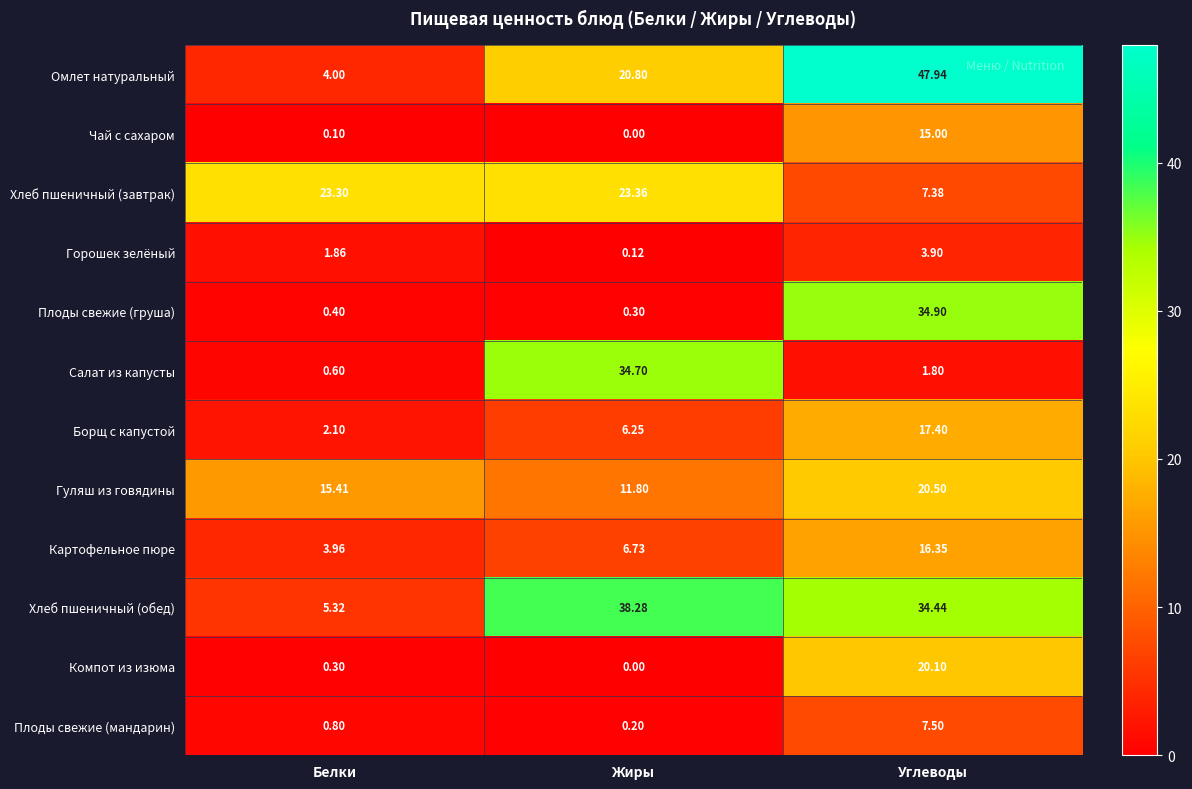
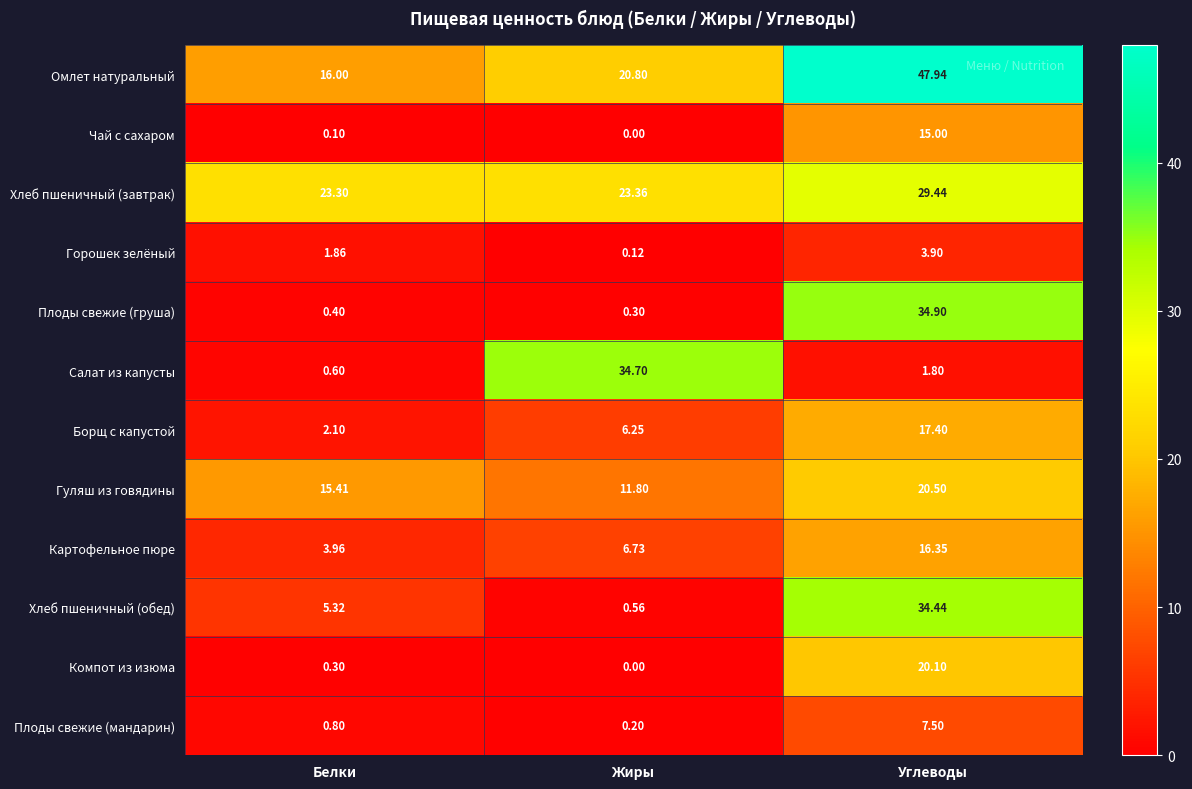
  {
    "Омлет натуральный": {
-     "Белки": 4.00,
+     "Белки": 16.00,
      "Жиры": 20.80
    },
    "Чай с сахаром": {
      "Белки": 0.10,
      "Жиры": 0.00,
      "Углеводы": 15.00
    },
    "Хлеб пшеничный (завтрак)": {
      "Белки": 23.30,
      "Жиры": 23.36,
-     "Углеводы": 7.38
+     "Углеводы": 29.44
    },
    "Горошек зелёный": {
      "Белки": 1.86,
      "Жиры": 0.12,
      "Углеводы": 3.90
    },
    "Плоды свежие (груша)": {
      "Белки": 0.40,
      "Жиры": 0.30,
      "Углеводы": 34.90
    },
    "Салат из капусты": {
      "Белки": 0.60,
      "Жиры": 34.70,
      "Углеводы": 1.80
    },
    "Борщ с капустой": {
      "Белки": 2.10,
      "Жиры": 6.25,
      "Углеводы": 17.40
    },
    "Гуляш из говядины": {
      "Белки": 15.41,
      "Жиры": 11.80,
      "Углеводы": 20.50
    },
    "Картофельное пюре": {
      "Белки": 3.96,
      "Жиры": 6.73,
      "Углеводы": 16.35
    },
    "Хлеб пшеничный (обед)": {
      "Белки": 5.32,
-     "Жиры": 38.28,
+     "Жиры": 0.56,
      "Углеводы": 34.44
    },
    "Компот из изюма": {
      "Белки": 0.30,
      "Жиры": 0.00,
      "Углеводы": 20.10
    },
    "Плоды свежие (мандарин)": {
      "Белки": 0.80,
      "Жиры": 0.20,
      "Углеводы": 7.50
    }
  }
